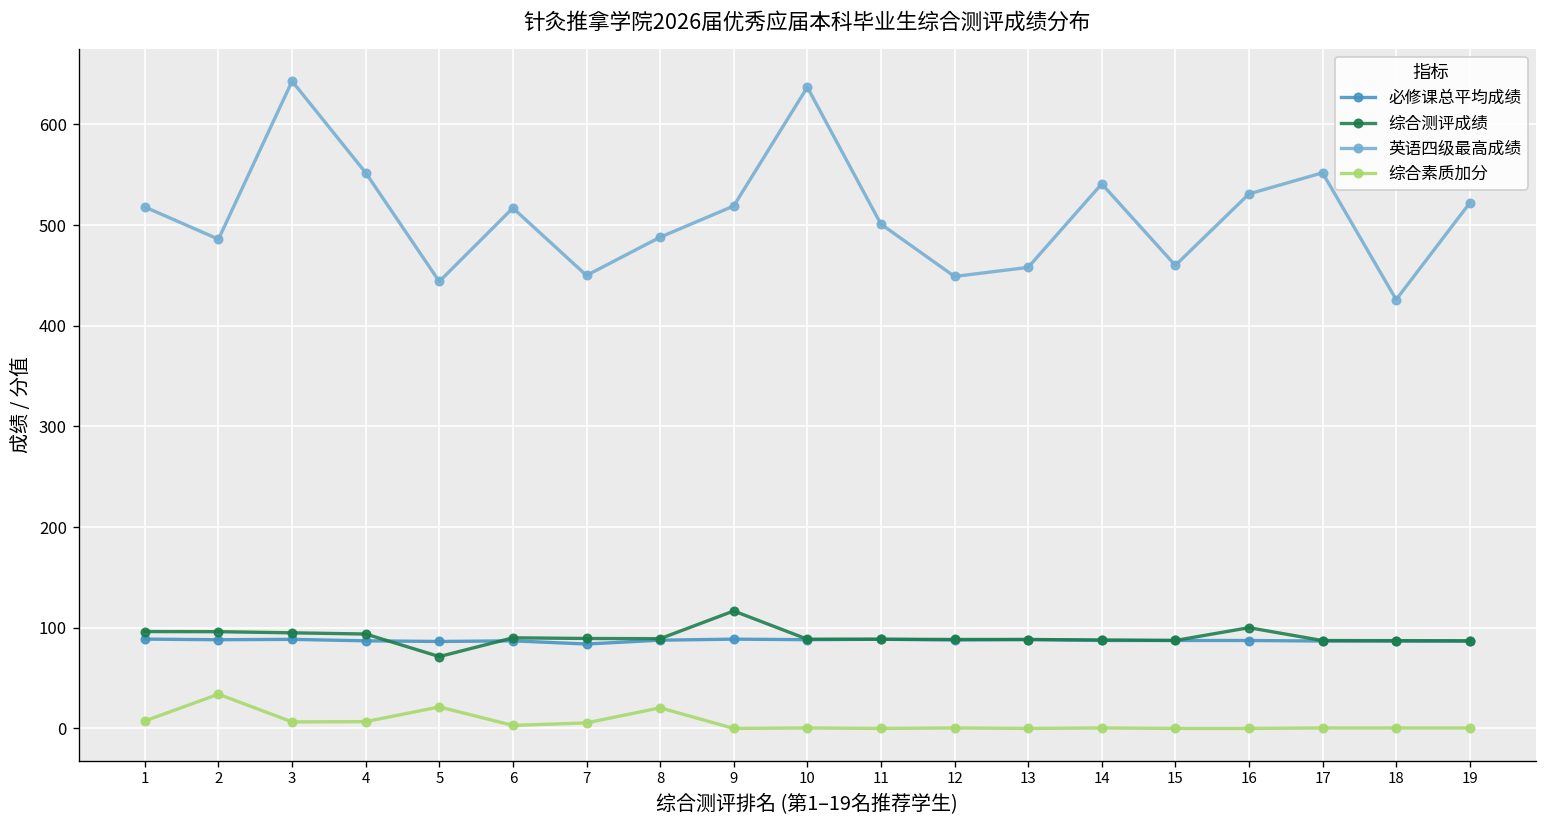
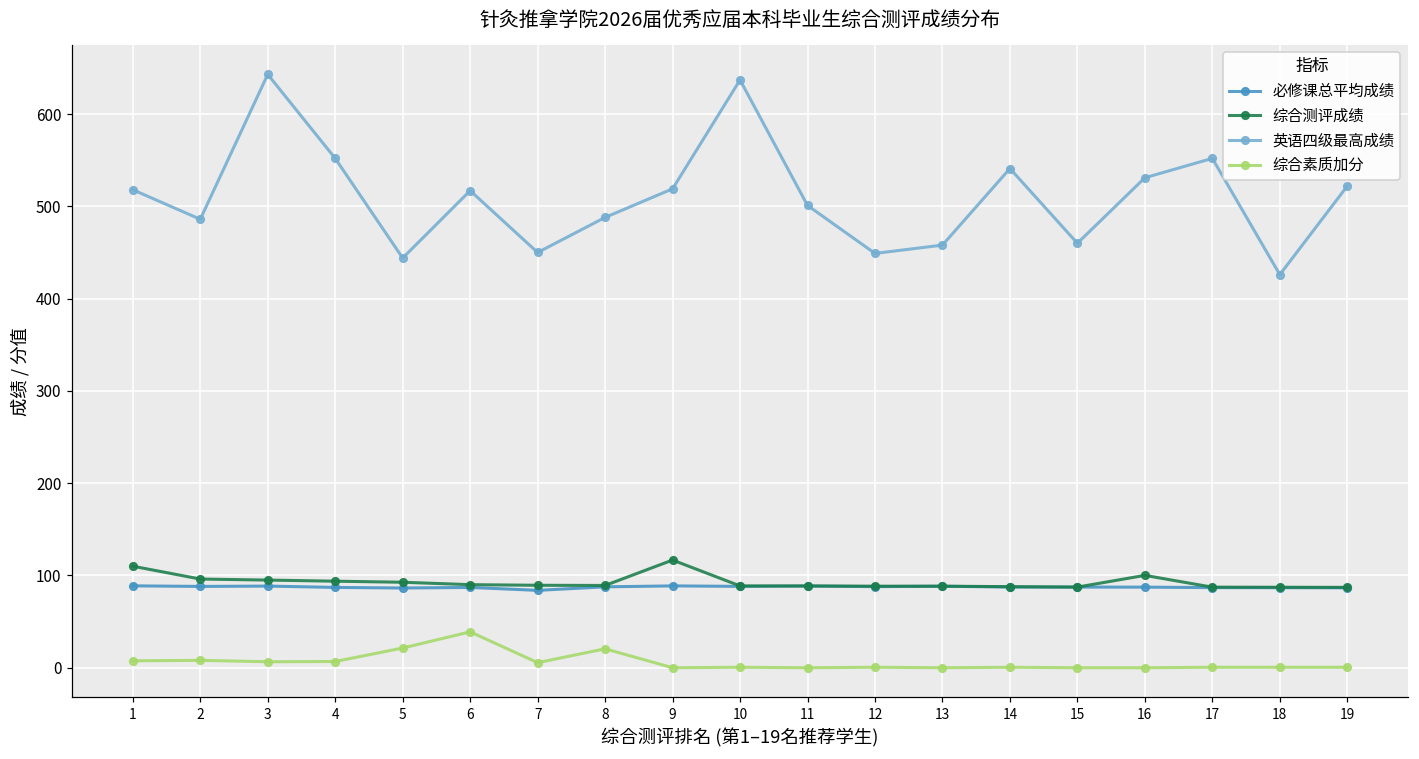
  {
    "综合测评成绩": {
-     "1": 100,
+     "1": 110,
      "2": 100,
      "3": 90,
      "4": 90,
-     "5": 70,
+     "5": 90,
      "7": 90,
      "9": 120,
      "16": 100
    },
    "综合素质加分": {
      "1": 10,
-     "2": 30,
+     "2": 10,
      "3": 10,
      "4": 10,
      "5": 20,
-     "6": 0,
+     "6": 40,
      "7": 10,
      "8": 20,
      "9": 0,
      "10": 0,
      "11": 0,
      "12": 0,
      "13": 0,
      "14": 0,
      "15": 0,
      "16": 0,
      "17": 0,
      "18": 0,
      "19": 0
    }
  }
